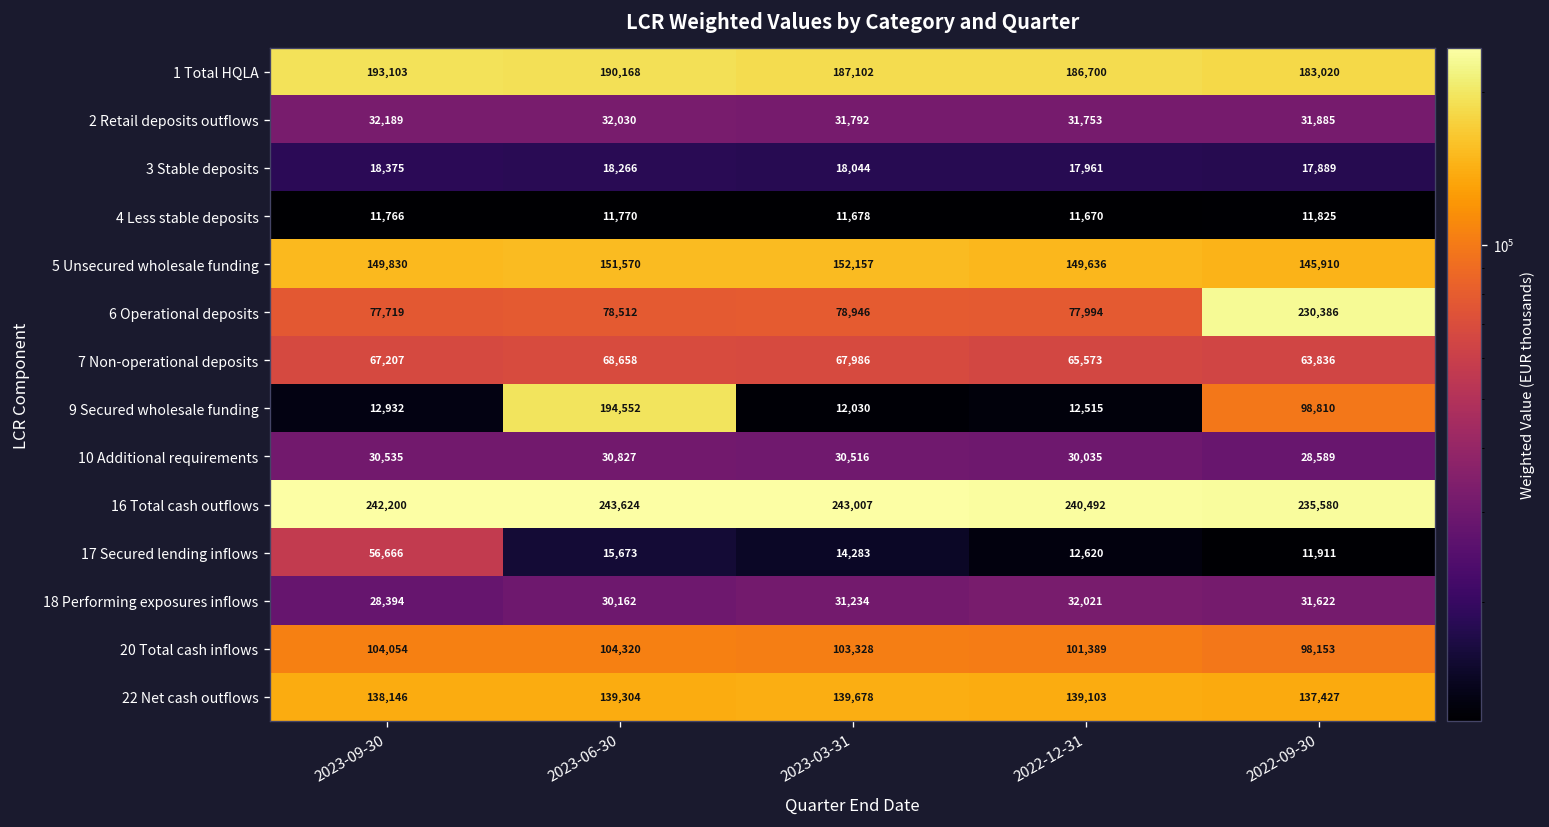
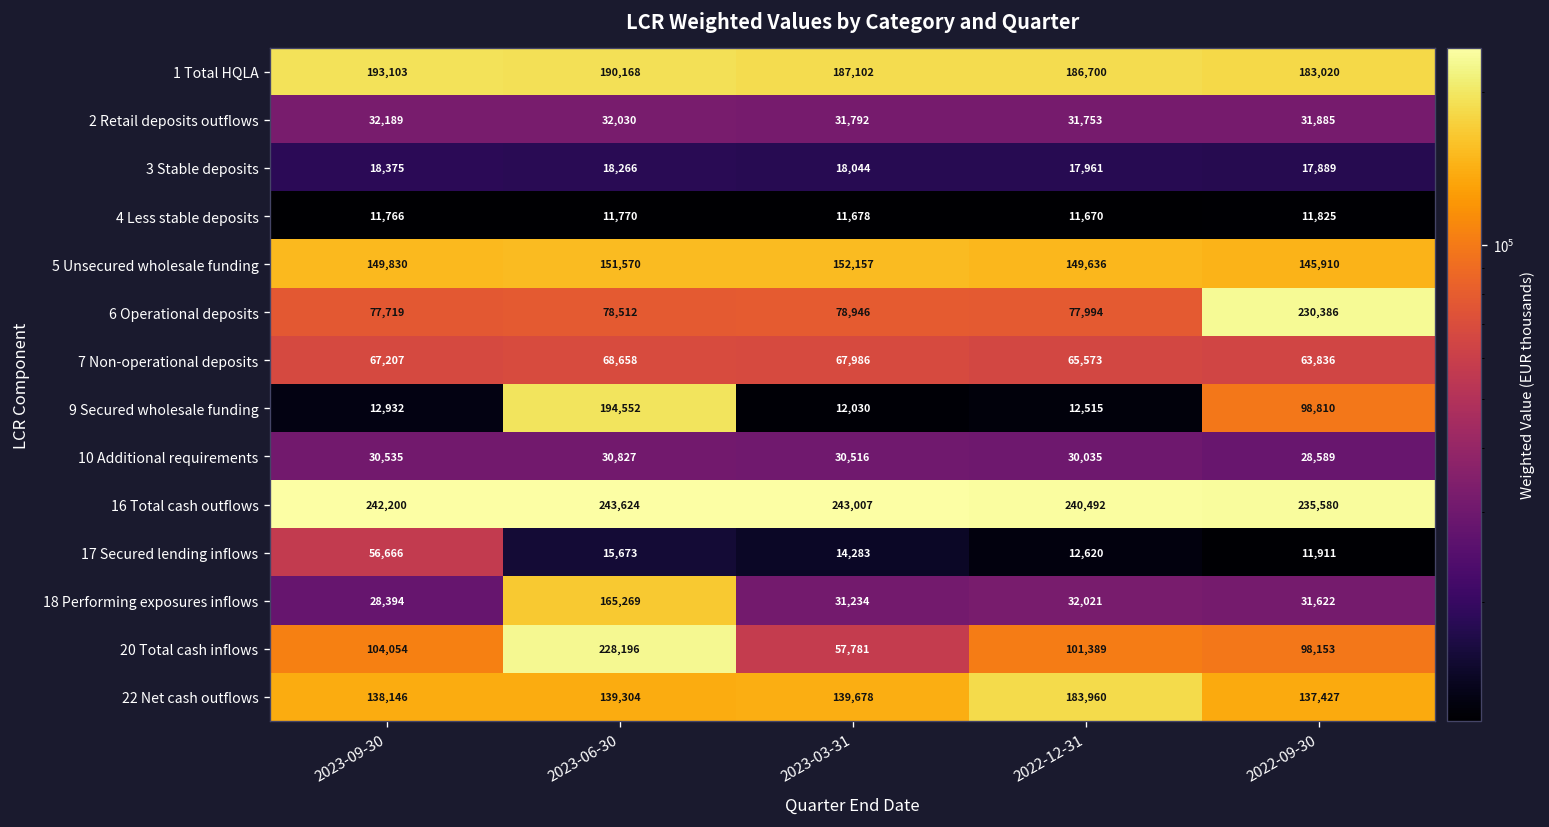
  {
    "1 Total HQLA": {
      "2023-09-30": "193,103",
      "2023-06-30": "190,168",
      "2023-03-31": "187,102",
      "2022-12-31": "186,700",
      "2022-09-30": "183,020"
    },
    "2 Retail deposits outflows": {
      "2023-09-30": "32,189",
      "2023-06-30": "32,030",
      "2023-03-31": "31,792",
      "2022-12-31": "31,753",
      "2022-09-30": "31,885"
    },
    "3 Stable deposits": {
      "2023-09-30": "18,375",
      "2023-06-30": "18,266",
      "2023-03-31": "18,044",
      "2022-12-31": "17,961",
      "2022-09-30": "17,889"
    },
    "4 Less stable deposits": {
      "2023-09-30": "11,766",
      "2023-06-30": "11,770",
      "2023-03-31": "11,678",
      "2022-12-31": "11,670",
      "2022-09-30": "11,825"
    },
    "5 Unsecured wholesale funding": {
      "2023-09-30": "149,830",
      "2023-06-30": "151,570",
      "2023-03-31": "152,157",
      "2022-12-31": "149,636",
      "2022-09-30": "145,910"
    },
    "6 Operational deposits": {
      "2023-09-30": "77,719",
      "2023-06-30": "78,512",
      "2023-03-31": "78,946",
      "2022-12-31": "77,994",
      "2022-09-30": "230,386"
    },
    "7 Non-operational deposits": {
      "2023-09-30": "67,207",
      "2023-06-30": "68,658",
      "2023-03-31": "67,986",
      "2022-12-31": "65,573",
      "2022-09-30": "63,836"
    },
    "9 Secured wholesale funding": {
      "2023-09-30": "12,932",
      "2023-06-30": "194,552",
      "2023-03-31": "12,030",
      "2022-12-31": "12,515",
      "2022-09-30": "98,810"
    },
    "10 Additional requirements": {
      "2023-09-30": "30,535",
      "2023-06-30": "30,827",
      "2023-03-31": "30,516",
      "2022-12-31": "30,035",
      "2022-09-30": "28,589"
    },
    "16 Total cash outflows": {
      "2023-09-30": "242,200",
      "2023-06-30": "243,624",
      "2023-03-31": "243,007",
      "2022-12-31": "240,492",
      "2022-09-30": "235,580"
    },
    "17 Secured lending inflows": {
      "2023-09-30": "56,666",
      "2023-06-30": "15,673",
      "2023-03-31": "14,283",
      "2022-12-31": "12,620",
      "2022-09-30": "11,911"
    },
    "18 Performing exposures inflows": {
      "2023-09-30": "28,394",
-     "2023-06-30": "30,162",
+     "2023-06-30": "165,269",
      "2023-03-31": "31,234",
      "2022-12-31": "32,021",
      "2022-09-30": "31,622"
    },
    "20 Total cash inflows": {
      "2023-09-30": "104,054",
-     "2023-06-30": "104,320",
-     "2023-03-31": "103,328",
+     "2023-06-30": "228,196",
+     "2023-03-31": "57,781",
      "2022-12-31": "101,389",
      "2022-09-30": "98,153"
    },
    "22 Net cash outflows": {
      "2023-09-30": "138,146",
      "2023-06-30": "139,304",
      "2023-03-31": "139,678",
-     "2022-12-31": "139,103",
+     "2022-12-31": "183,960",
      "2022-09-30": "137,427"
    }
  }
